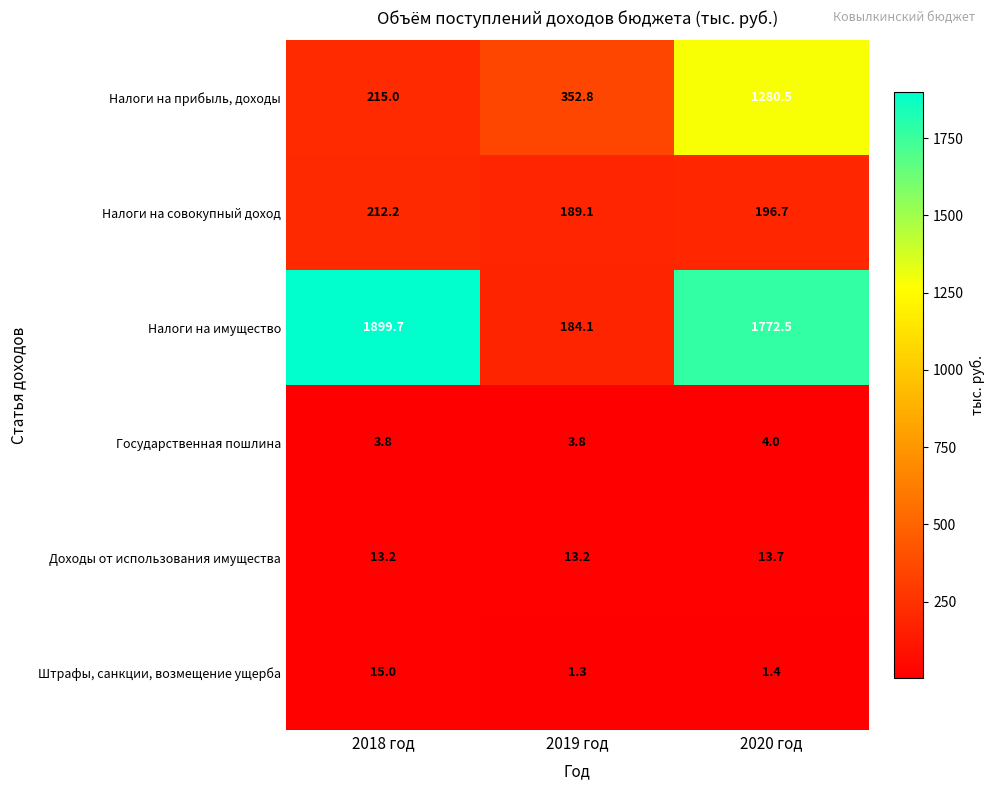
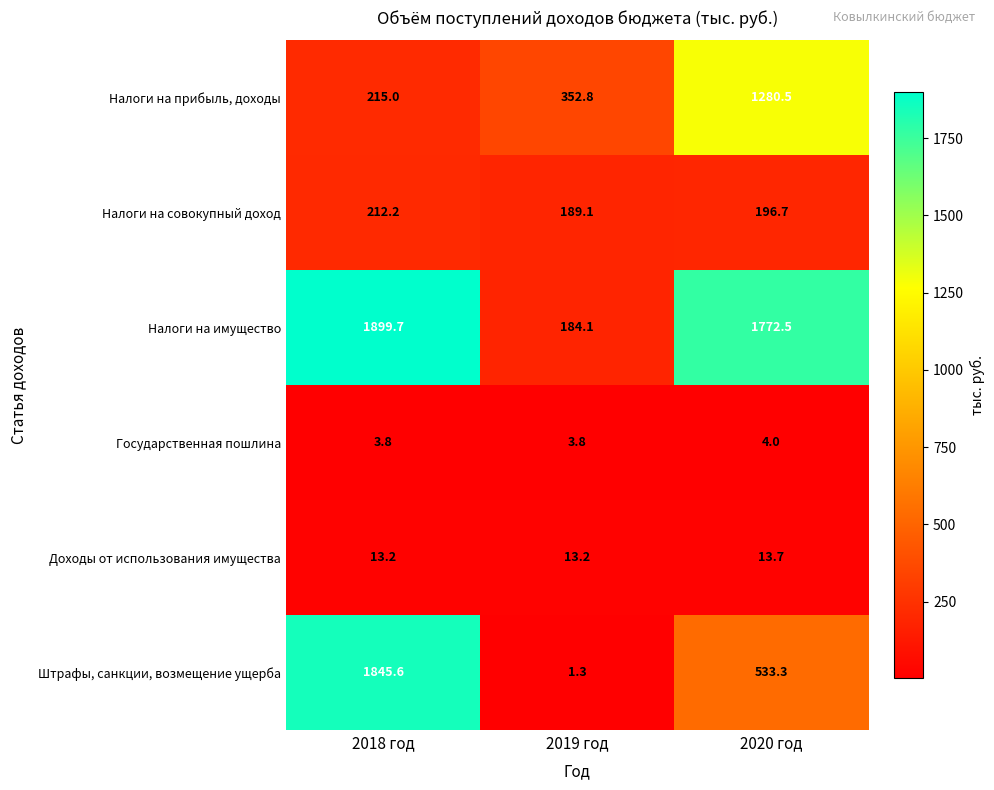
  {
    "Налоги на прибыль, доходы": {
      "2018 год": 215.0,
      "2019 год": 352.8,
      "2020 год": 1280.5
    },
    "Налоги на совокупный доход": {
      "2018 год": 212.2,
      "2019 год": 189.1,
      "2020 год": 196.7
    },
    "Налоги на имущество": {
      "2018 год": 1899.7,
      "2019 год": 184.1,
      "2020 год": 1772.5
    },
    "Государственная пошлина": {
      "2018 год": 3.8,
      "2019 год": 3.8,
      "2020 год": 4.0
    },
    "Доходы от использования имущества": {
      "2018 год": 13.2,
      "2019 год": 13.2,
      "2020 год": 13.7
    },
    "Штрафы, санкции, возмещение ущерба": {
-     "2018 год": 15.0,
+     "2018 год": 1845.6,
      "2019 год": 1.3,
-     "2020 год": 1.4
+     "2020 год": 533.3
    }
  }
